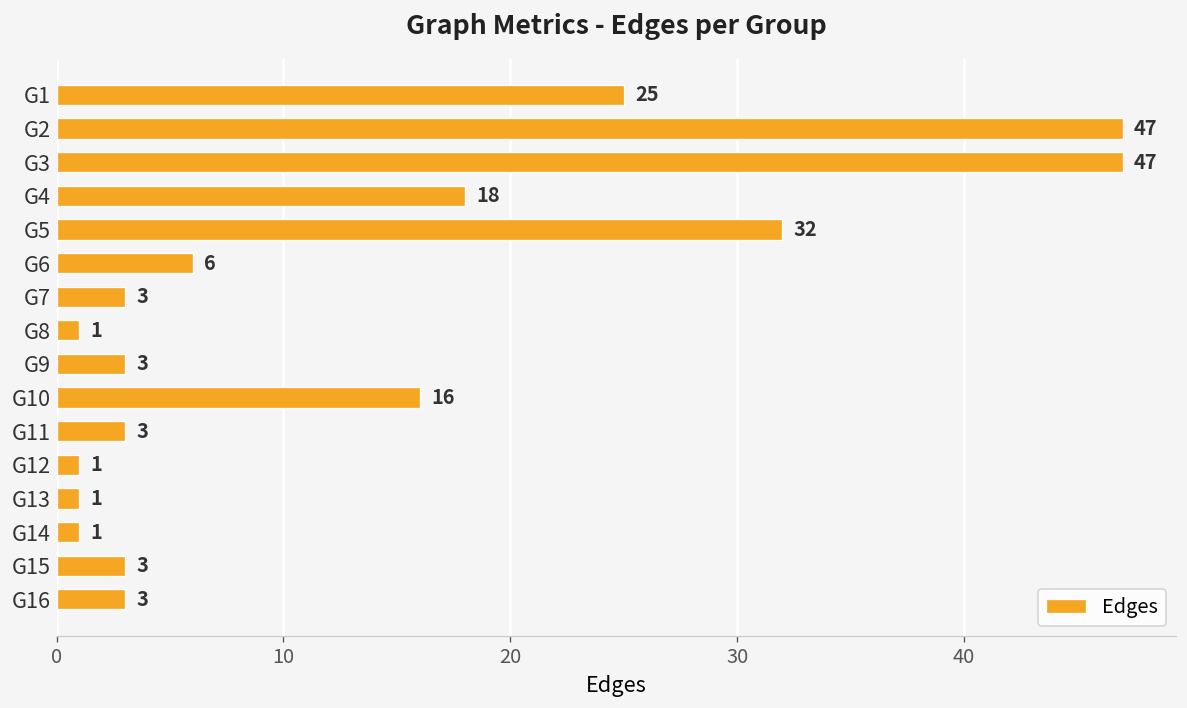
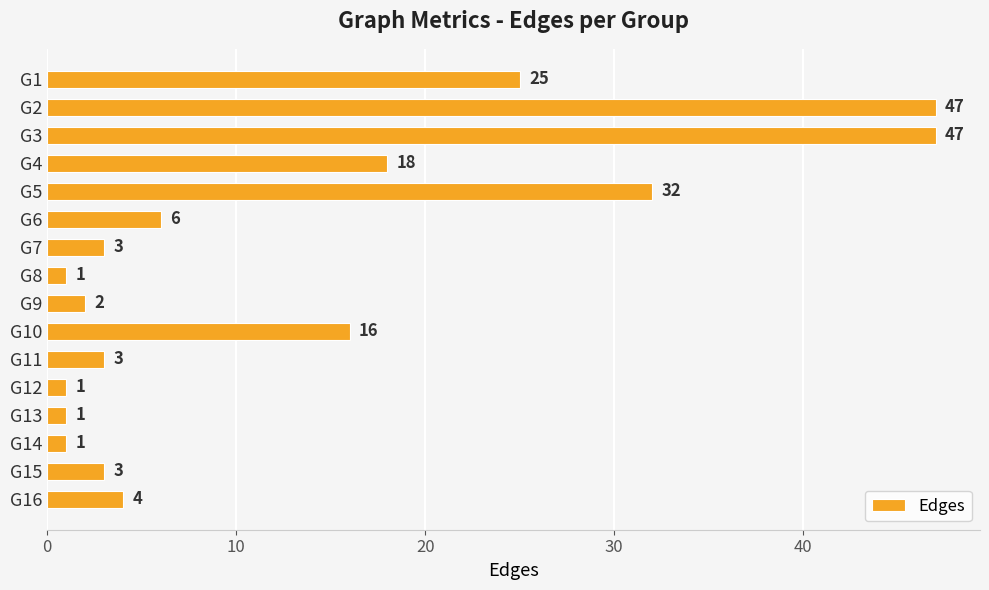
  {
    "G1": 25,
    "G2": 47,
    "G3": 47,
    "G4": 18,
    "G5": 32,
    "G6": 6,
    "G7": 3,
    "G8": 1,
-   "G9": 3,
+   "G9": 2,
    "G10": 16,
    "G11": 3,
    "G12": 1,
    "G13": 1,
    "G14": 1,
    "G15": 3,
-   "G16": 3
+   "G16": 4
  }
